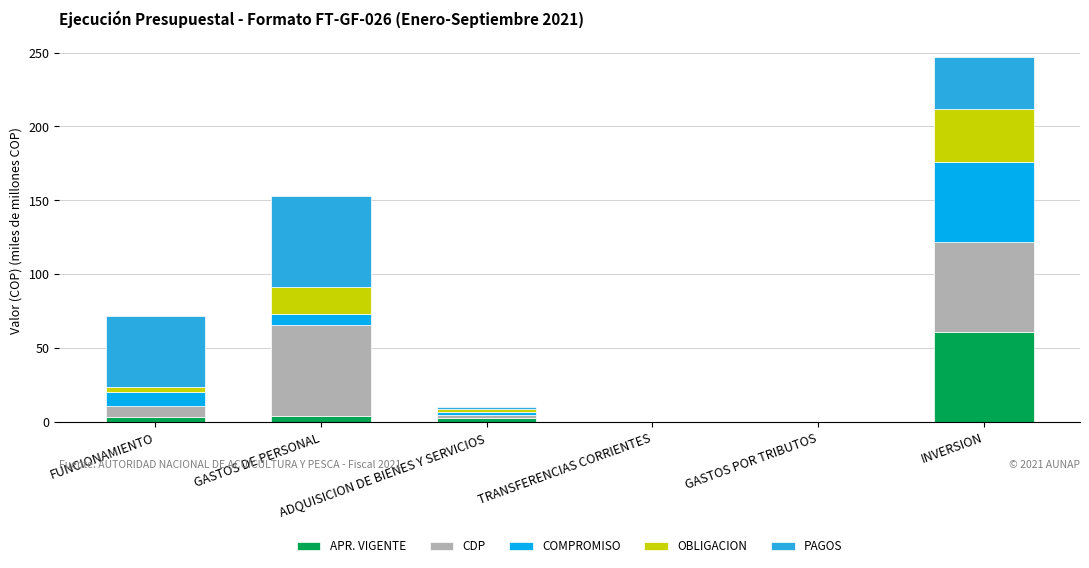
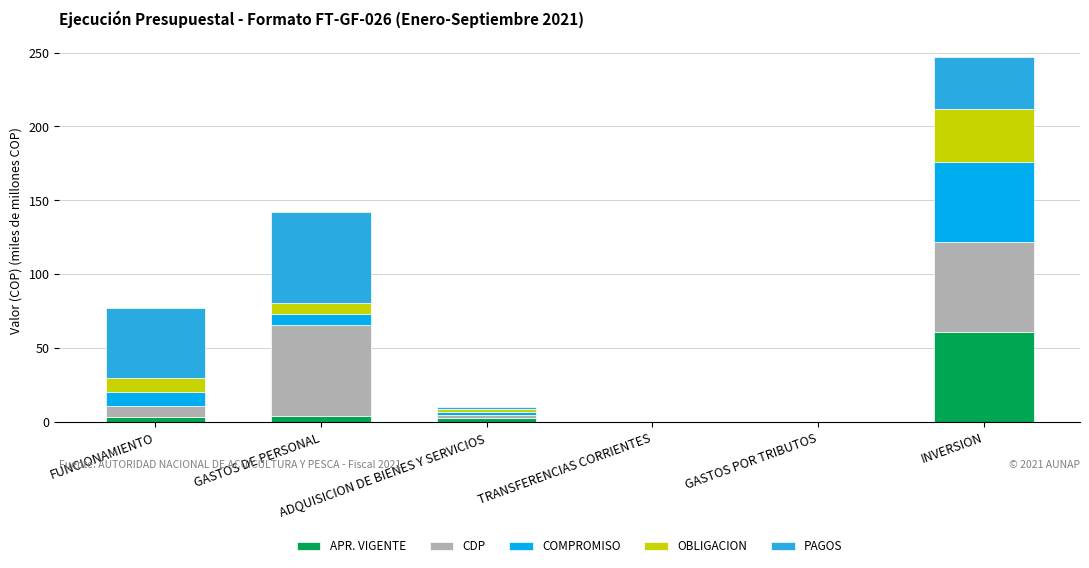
  {
    "APR. VIGENTE": {
      "FUNCIONAMIENTO": 3,
      "GASTOS DE PERSONAL": 4,
      "ADQUISICION DE BIENES Y SERVICIOS": 3,
      "INVERSION": 61
    },
    "CDP": {
      "FUNCIONAMIENTO": 8,
      "GASTOS DE PERSONAL": 62,
      "ADQUISICION DE BIENES Y SERVICIOS": 3,
      "INVERSION": 61
    },
    "OBLIGACION": {
-     "FUNCIONAMIENTO": 4,
-     "GASTOS DE PERSONAL": 18,
+     "FUNCIONAMIENTO": 9,
+     "GASTOS DE PERSONAL": 7,
      "INVERSION": 36
    }
  }
